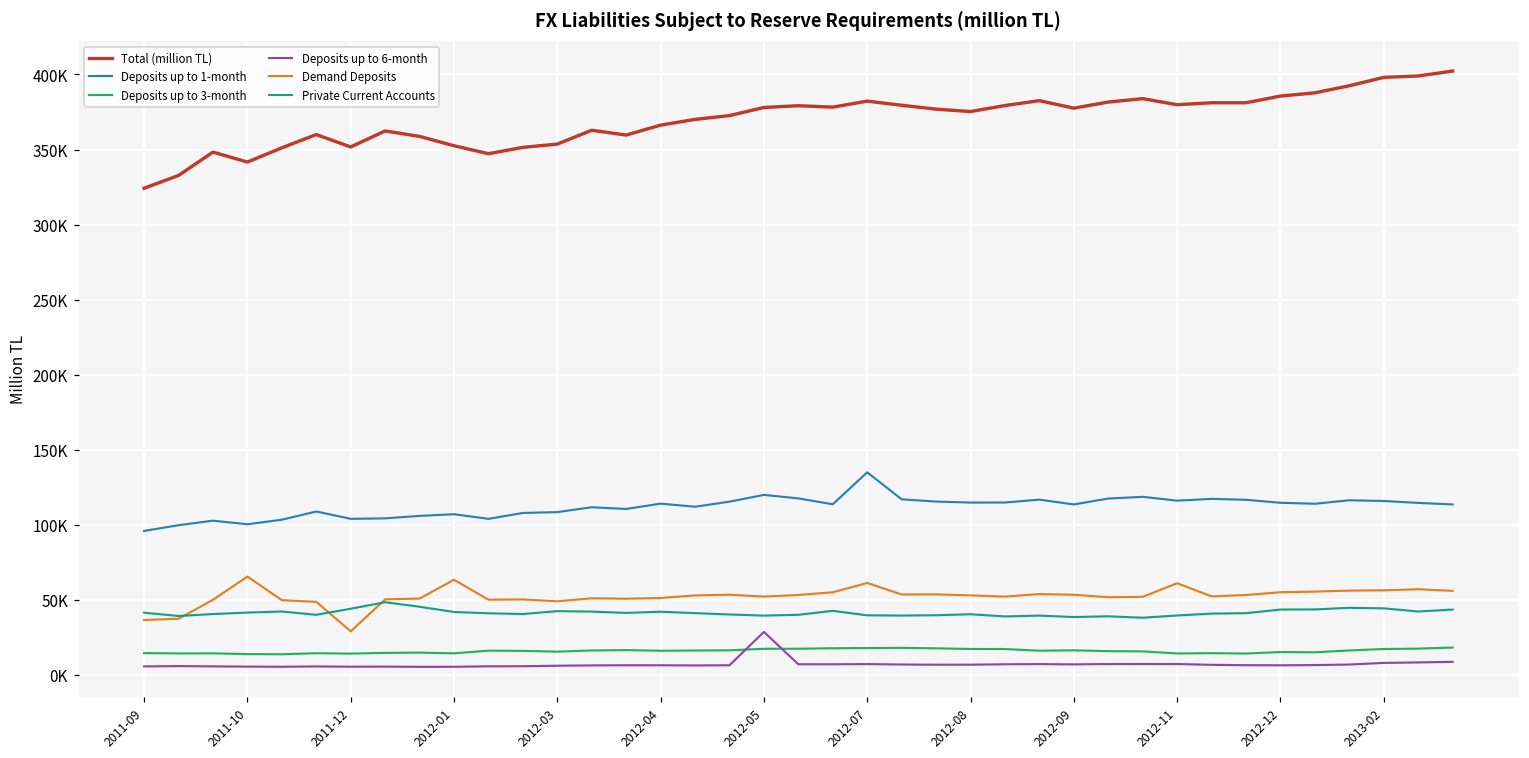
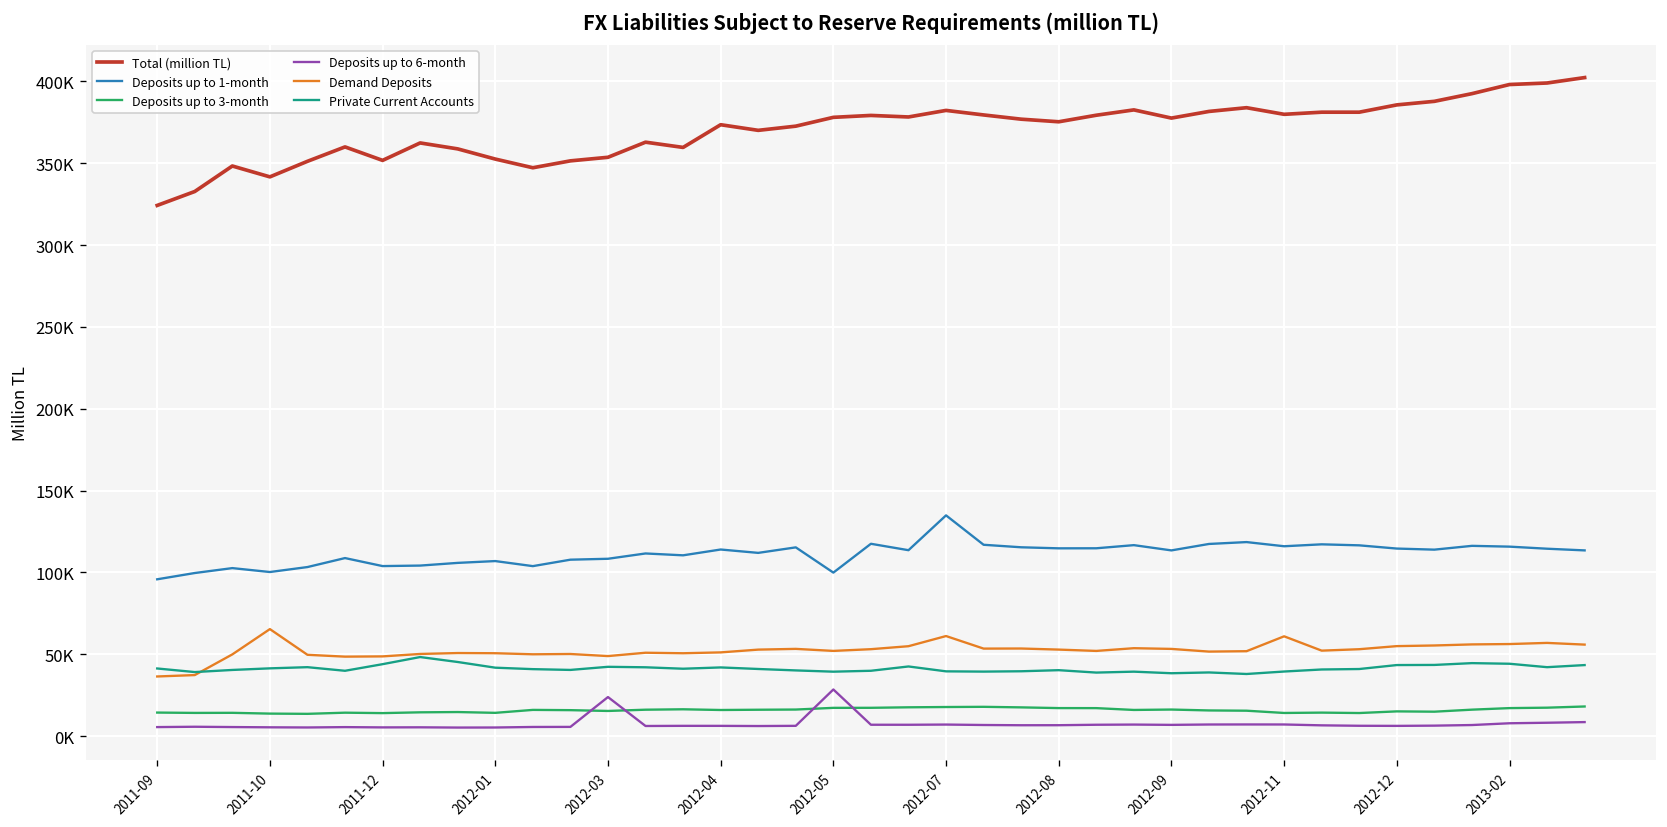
  {
    "Total (million TL)": {
      "2011-09": 324000,
      "2011-10": 342000,
      "2011-12": 352000,
      "2012-01": 353000,
      "2012-03": 354000,
-     "2012-04": 366000,
+     "2012-04": 374000,
      "2012-05": 378000,
      "2012-07": 382000,
      "2012-08": 375000,
      "2012-09": 378000,
      "2012-11": 380000,
      "2012-12": 386000,
      "2013-02": 398000
    },
    "Deposits up to 1-month": {
      "2011-09": 96000,
      "2011-10": 100000,
      "2011-12": 104000,
      "2012-01": 107000,
      "2012-03": 108000,
      "2012-04": 114000,
-     "2012-05": 120000,
+     "2012-05": 100000,
      "2012-07": 135000,
      "2012-08": 115000,
      "2012-09": 113000,
      "2012-11": 116000,
      "2012-12": 115000,
      "2013-02": 116000
    },
    "Deposits up to 6-month": {
      "2011-09": 5000,
      "2011-10": 5000,
      "2011-12": 5000,
      "2012-01": 5000,
-     "2012-03": 6000,
+     "2012-03": 24000,
      "2012-04": 6000,
      "2012-05": 28000,
      "2012-07": 7000,
      "2012-08": 7000,
      "2012-09": 7000,
      "2012-11": 7000,
      "2012-12": 6000,
      "2013-02": 8000
    },
    "Demand Deposits": {
      "2011-09": 36000,
      "2011-10": 65000,
-     "2011-12": 29000,
-     "2012-01": 63000,
+     "2011-12": 49000,
+     "2012-01": 51000,
      "2012-03": 49000,
      "2012-04": 51000,
      "2012-05": 52000,
      "2012-07": 61000,
      "2012-08": 53000,
      "2012-09": 53000,
      "2012-11": 61000,
      "2012-12": 55000,
      "2013-02": 56000
    }
  }
